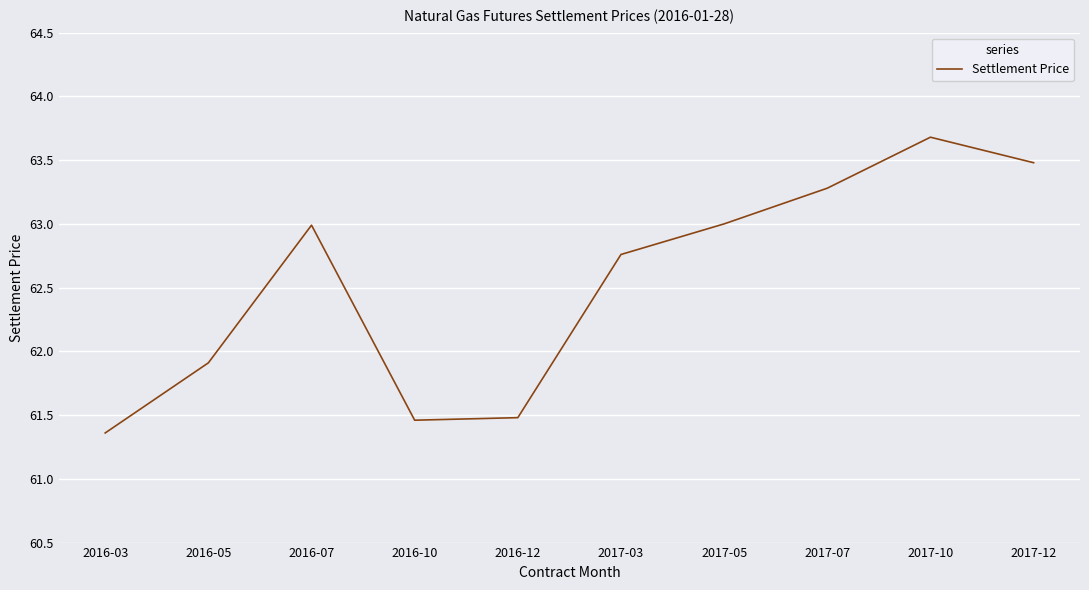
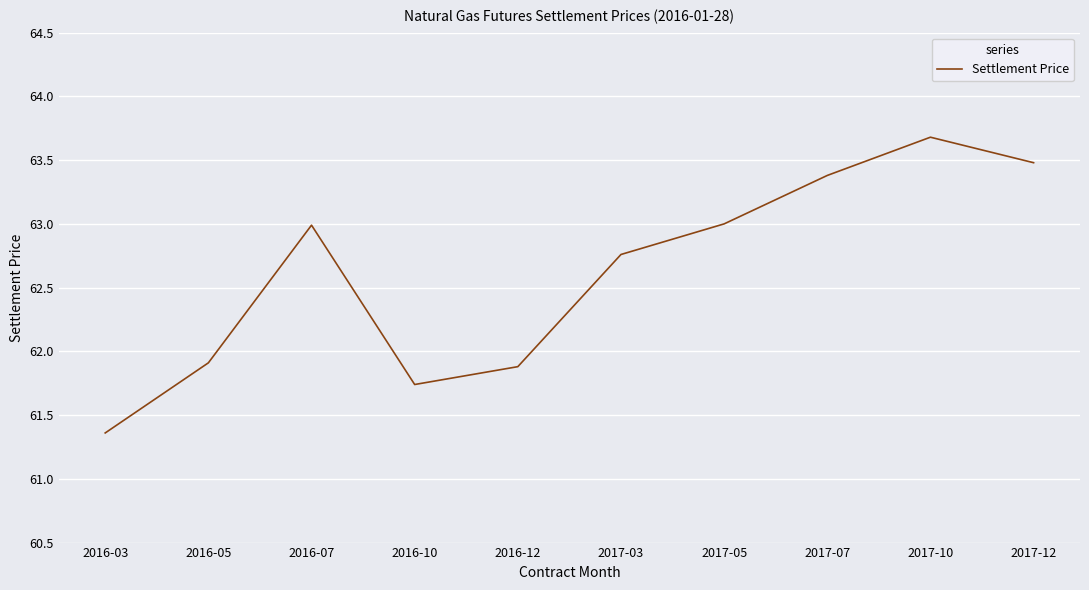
  {
    "2016-03": 61.36,
    "2016-05": 61.91,
    "2016-07": 62.99,
-   "2016-10": 61.46,
-   "2016-12": 61.48,
+   "2016-10": 61.74,
+   "2016-12": 61.88,
    "2017-03": 62.76,
    "2017-05": 63.00,
-   "2017-07": 63.28,
+   "2017-07": 63.38,
    "2017-10": 63.68,
    "2017-12": 63.48
  }
